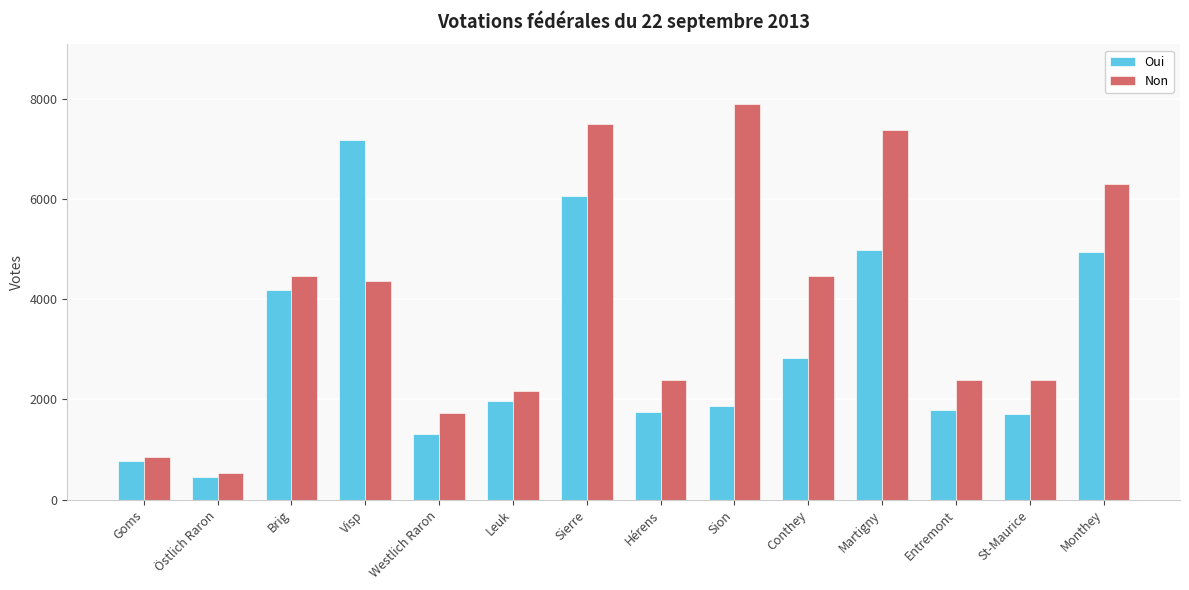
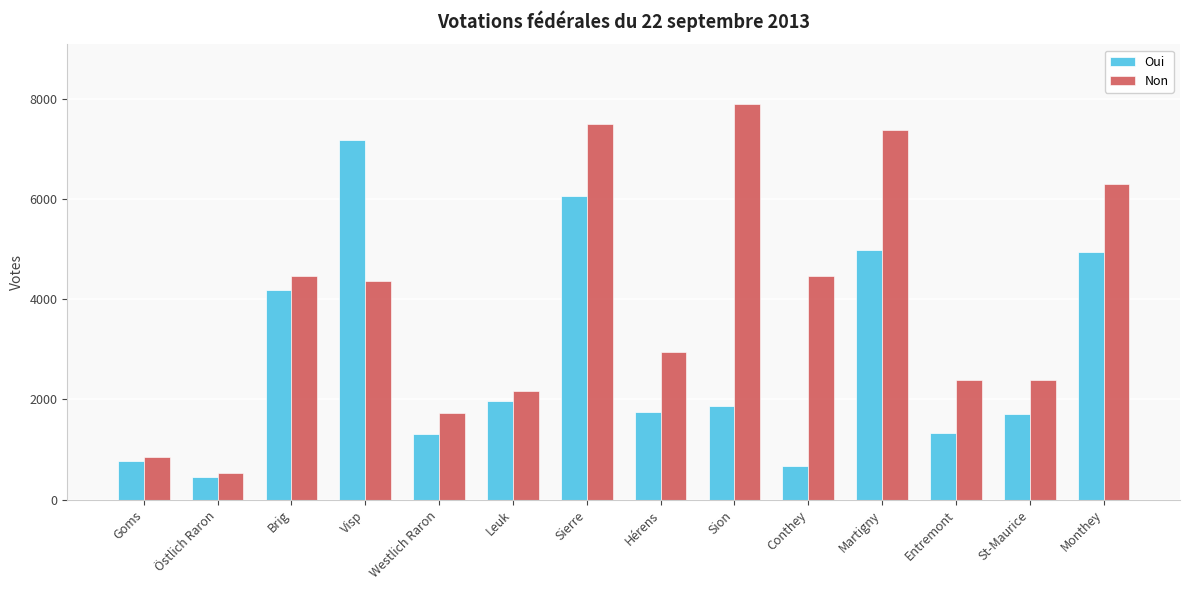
  {
    "Oui": {
      "Goms": 800,
      "Östlich Raron": 500,
      "Brig": 4200,
      "Visp": 7200,
      "Westlich Raron": 1300,
      "Leuk": 2000,
      "Sierre": 6100,
      "Hérens": 1700,
      "Sion": 1900,
-     "Conthey": 2800,
+     "Conthey": 700,
      "Martigny": 5000,
-     "Entremont": 1800,
+     "Entremont": 1300,
      "St-Maurice": 1700,
      "Monthey": 4900
    },
    "Non": {
      "Goms": 800,
      "Östlich Raron": 500,
      "Brig": 4500,
      "Visp": 4400,
      "Westlich Raron": 1700,
      "Leuk": 2200,
      "Sierre": 7500,
-     "Hérens": 2400,
+     "Hérens": 2900,
      "Sion": 7900,
      "Conthey": 4500,
      "Martigny": 7400,
      "Entremont": 2400,
      "St-Maurice": 2400,
      "Monthey": 6300
    }
  }
